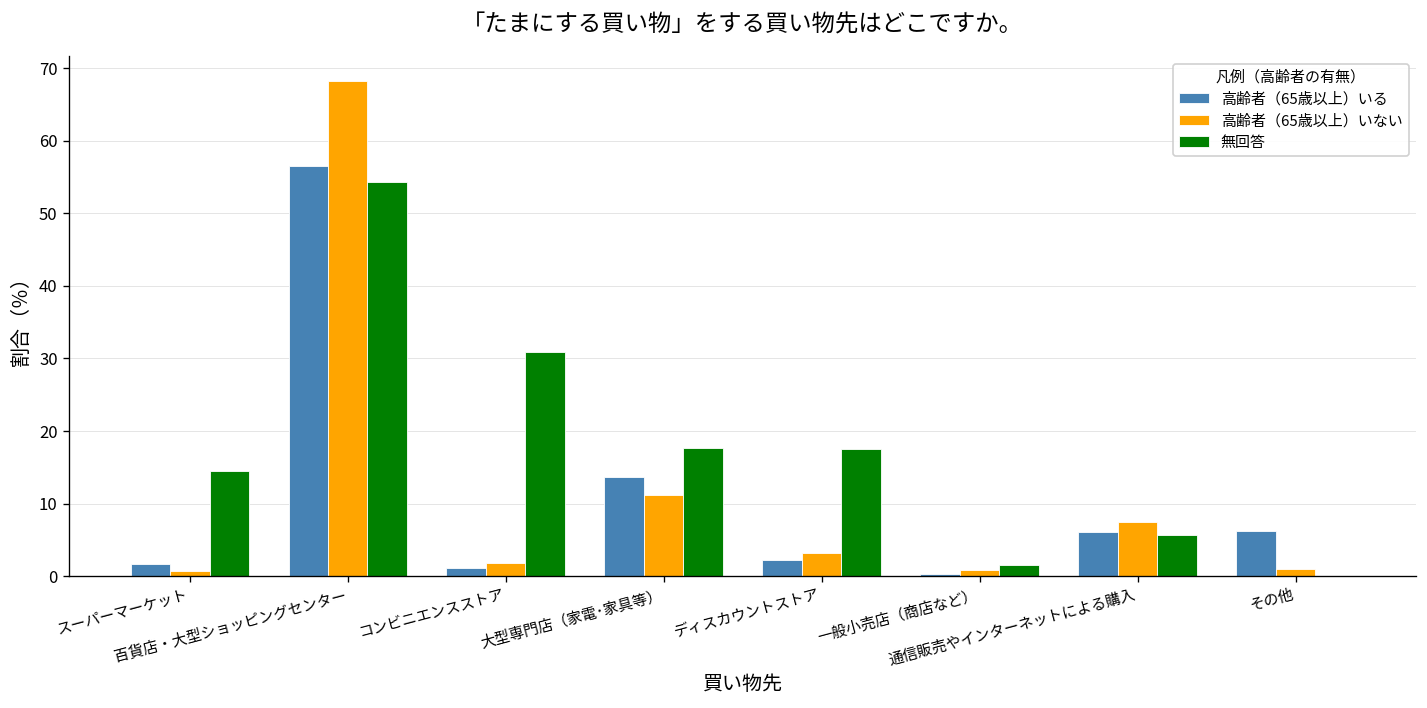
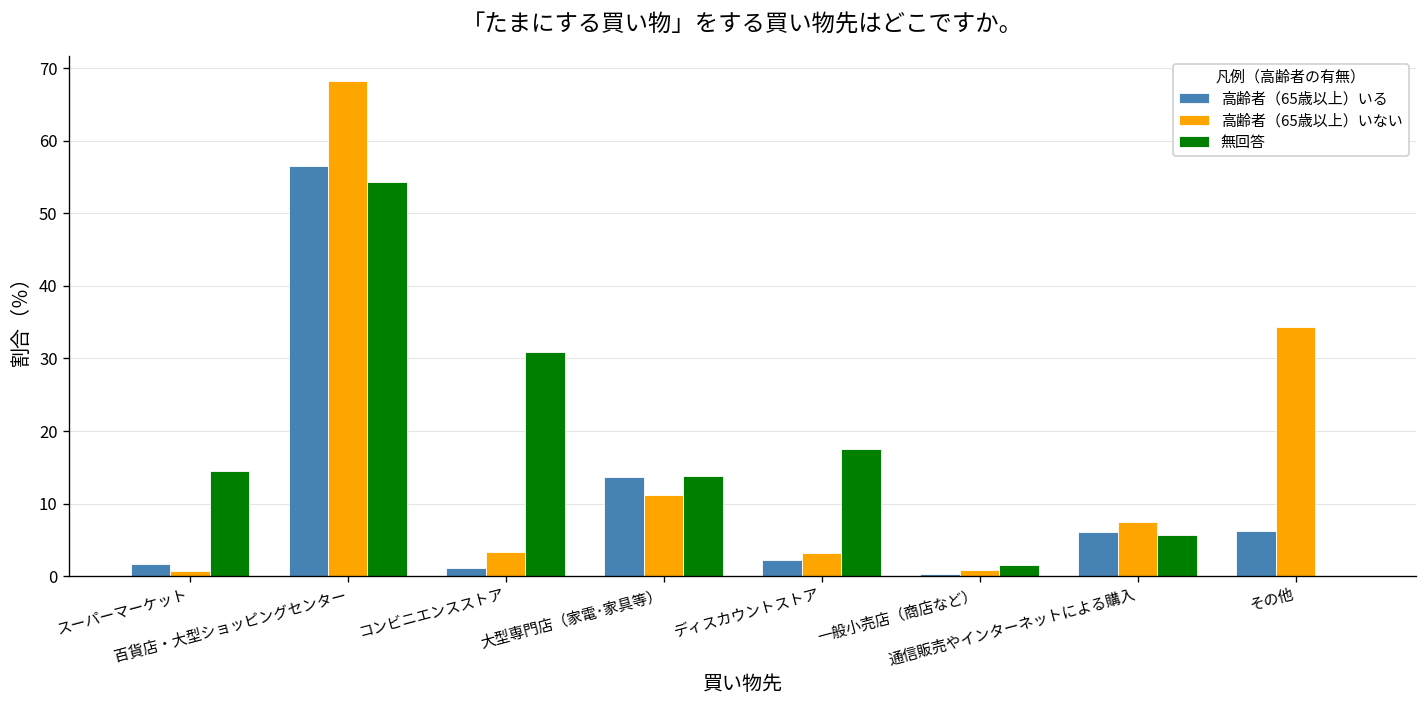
  {
    "高齢者（65歳以上）いる": {
      "スーパーマーケット": 2,
      "百貨店・大型ショッピングセンター": 57,
      "コンビニエンスストア": 1,
      "大型専門店（家電･家具等）": 14,
      "ディスカウントストア": 2,
      "通信販売やインターネットによる購入": 6,
      "その他": 6
    },
    "高齢者（65歳以上）いない": {
      "スーパーマーケット": 1,
      "百貨店・大型ショッピングセンター": 68,
-     "コンビニエンスストア": 2,
+     "コンビニエンスストア": 3,
      "大型専門店（家電･家具等）": 11,
      "ディスカウントストア": 3,
      "一般小売店（商店など）": 1,
      "通信販売やインターネットによる購入": 8,
-     "その他": 1
+     "その他": 34
    },
    "無回答": {
      "スーパーマーケット": 14,
      "百貨店・大型ショッピングセンター": 54,
      "コンビニエンスストア": 31,
-     "大型専門店（家電･家具等）": 18,
+     "大型専門店（家電･家具等）": 14,
      "ディスカウントストア": 17,
      "一般小売店（商店など）": 2,
      "通信販売やインターネットによる購入": 6,
      "その他": 0
    }
  }
